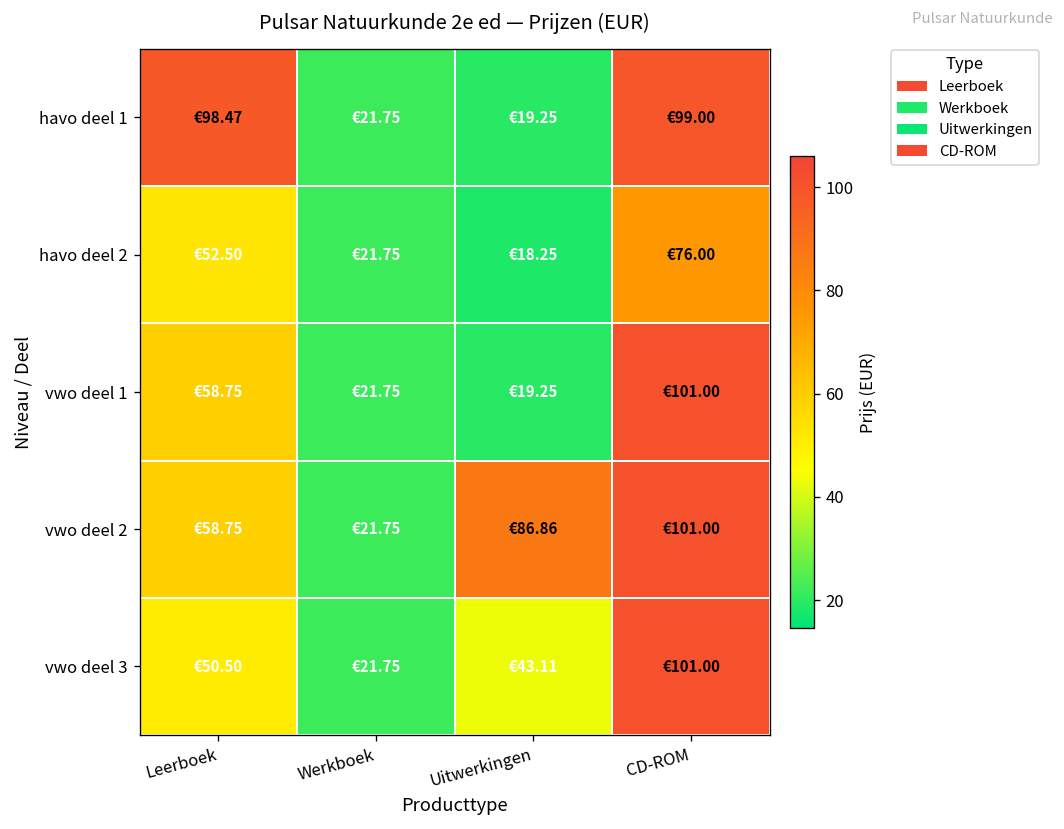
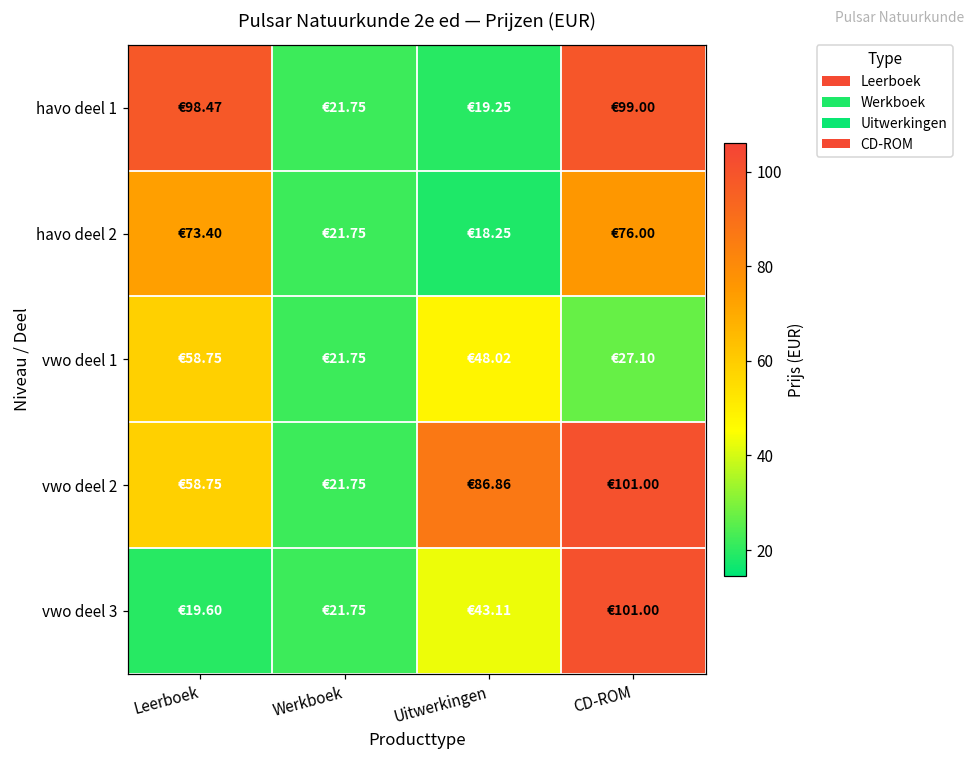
  {
    "havo deel 1": {
      "Leerboek": "€98.47",
      "Werkboek": "€21.75",
      "Uitwerkingen": "€19.25",
      "CD-ROM": "€99.00"
    },
    "havo deel 2": {
-     "Leerboek": "€52.50",
+     "Leerboek": "€73.40",
      "Werkboek": "€21.75",
      "Uitwerkingen": "€18.25",
      "CD-ROM": "€76.00"
    },
    "vwo deel 1": {
      "Leerboek": "€58.75",
      "Werkboek": "€21.75",
-     "Uitwerkingen": "€19.25",
-     "CD-ROM": "€101.00"
+     "Uitwerkingen": "€48.02",
+     "CD-ROM": "€27.10"
    },
    "vwo deel 2": {
      "Leerboek": "€58.75",
      "Werkboek": "€21.75",
      "Uitwerkingen": "€86.86",
      "CD-ROM": "€101.00"
    },
    "vwo deel 3": {
-     "Leerboek": "€50.50",
+     "Leerboek": "€19.60",
      "Werkboek": "€21.75",
      "Uitwerkingen": "€43.11",
      "CD-ROM": "€101.00"
    }
  }
